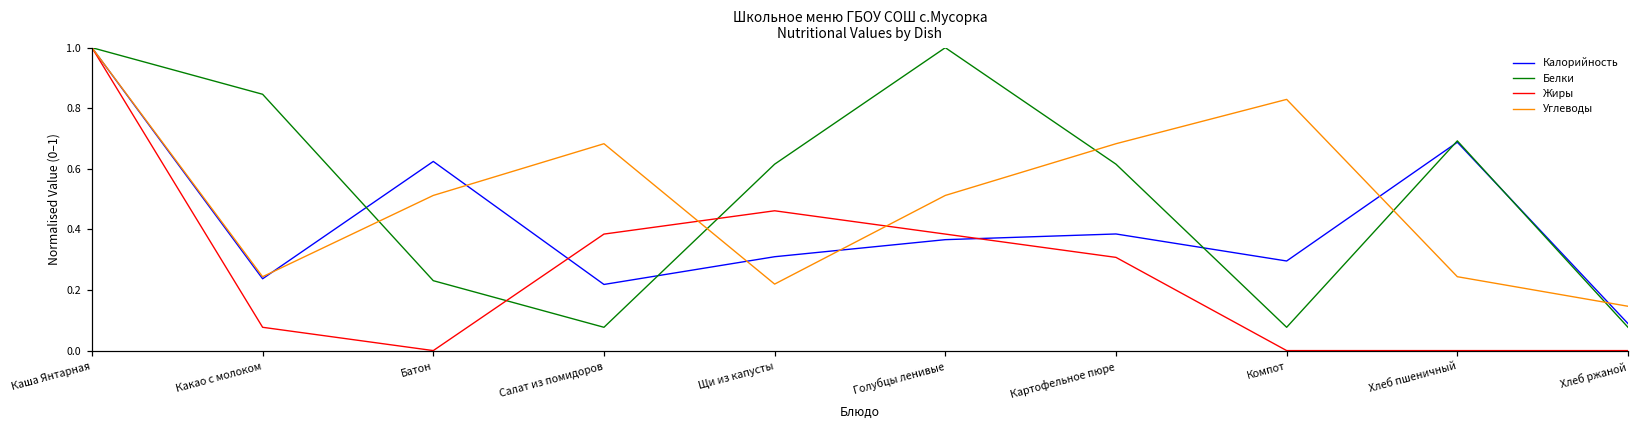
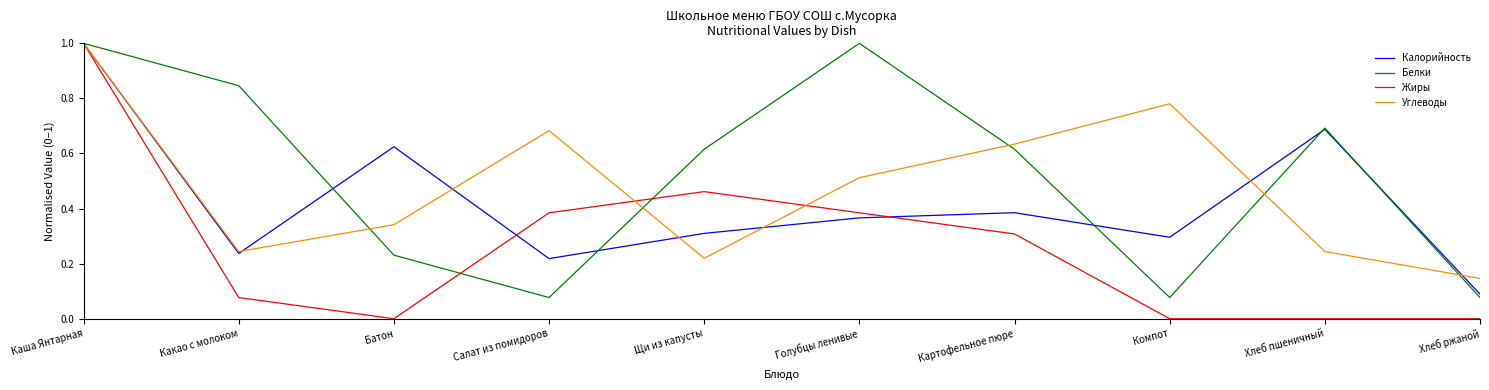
  {
    "Калорийность": {
      "Батон": 0.62,
      "Салат из помидоров": 0.22,
      "Щи из капусты": 0.31,
      "Голубцы ленивые": 0.37,
      "Картофельное пюре": 0.38,
      "Компот": 0.30,
      "Хлеб ржаной": 0.09
    },
    "Белки": {
      "Какао с молоком": 0.85,
      "Батон": 0.23,
      "Салат из помидоров": 0.08,
      "Щи из капусты": 0.62,
      "Голубцы ленивые": 1.00,
      "Картофельное пюре": 0.62,
      "Компот": 0.08,
      "Хлеб ржаной": 0.08
    },
    "Жиры": {
      "Какао с молоком": 0.08,
      "Батон": 0.00,
      "Салат из помидоров": 0.38,
      "Щи из капусты": 0.46,
      "Голубцы ленивые": 0.38,
      "Картофельное пюре": 0.31,
      "Компот": 0.00,
      "Хлеб пшеничный": 0.00,
      "Хлеб ржаной": 0.00
    },
    "Углеводы": {
-     "Батон": 0.51,
+     "Батон": 0.34,
      "Салат из помидоров": 0.68,
      "Щи из капусты": 0.22,
      "Голубцы ленивые": 0.51,
-     "Картофельное пюре": 0.68,
-     "Компот": 0.83,
+     "Картофельное пюре": 0.63,
+     "Компот": 0.78,
      "Хлеб пшеничный": 0.24,
      "Хлеб ржаной": 0.15
    }
  }
